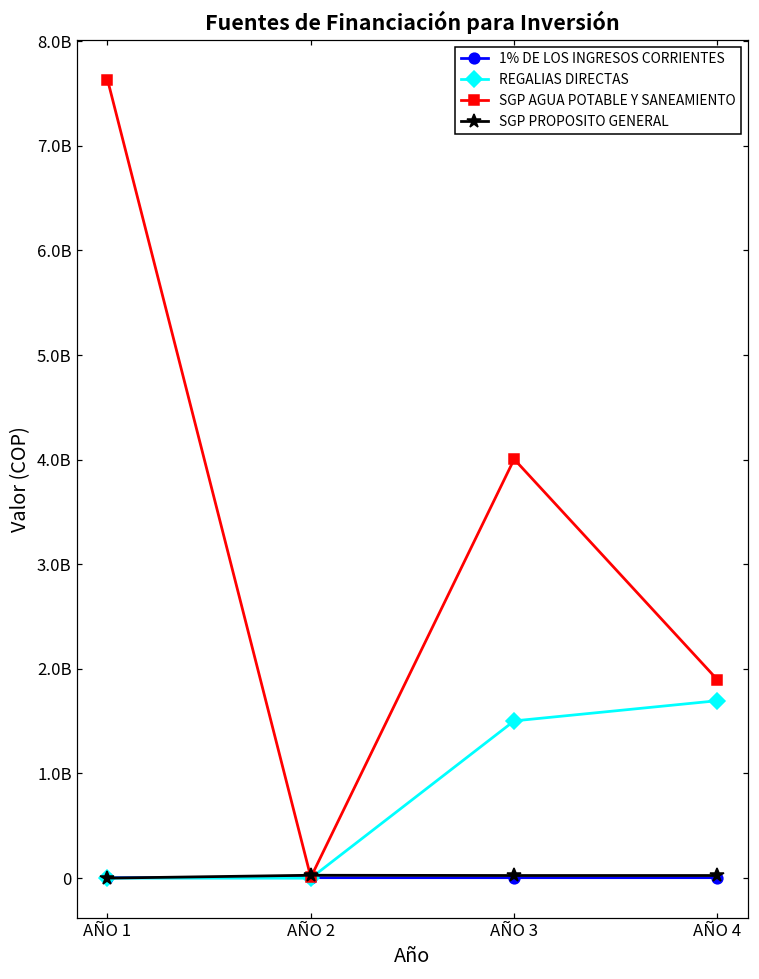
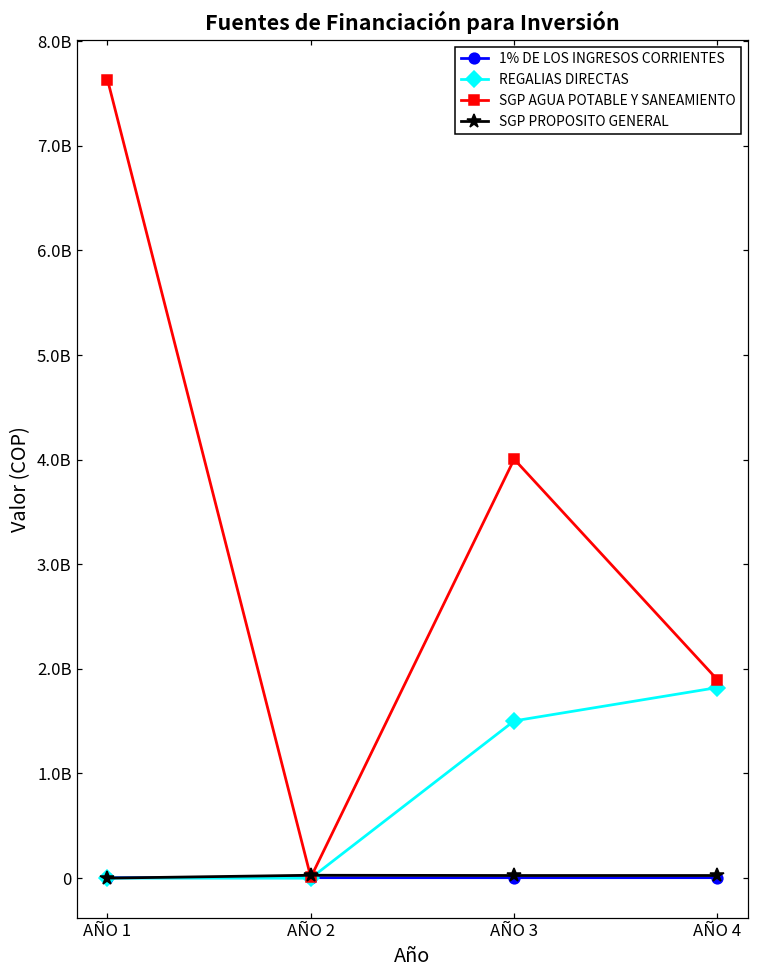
  {
    "REGALIAS DIRECTAS": {
      "AÑO 3": 1500000000,
-     "AÑO 4": 1700000000
+     "AÑO 4": 1800000000
    },
    "SGP AGUA POTABLE Y SANEAMIENTO": {
      "AÑO 1": 7600000000,
      "AÑO 3": 4000000000,
      "AÑO 4": 1900000000
    }
  }
